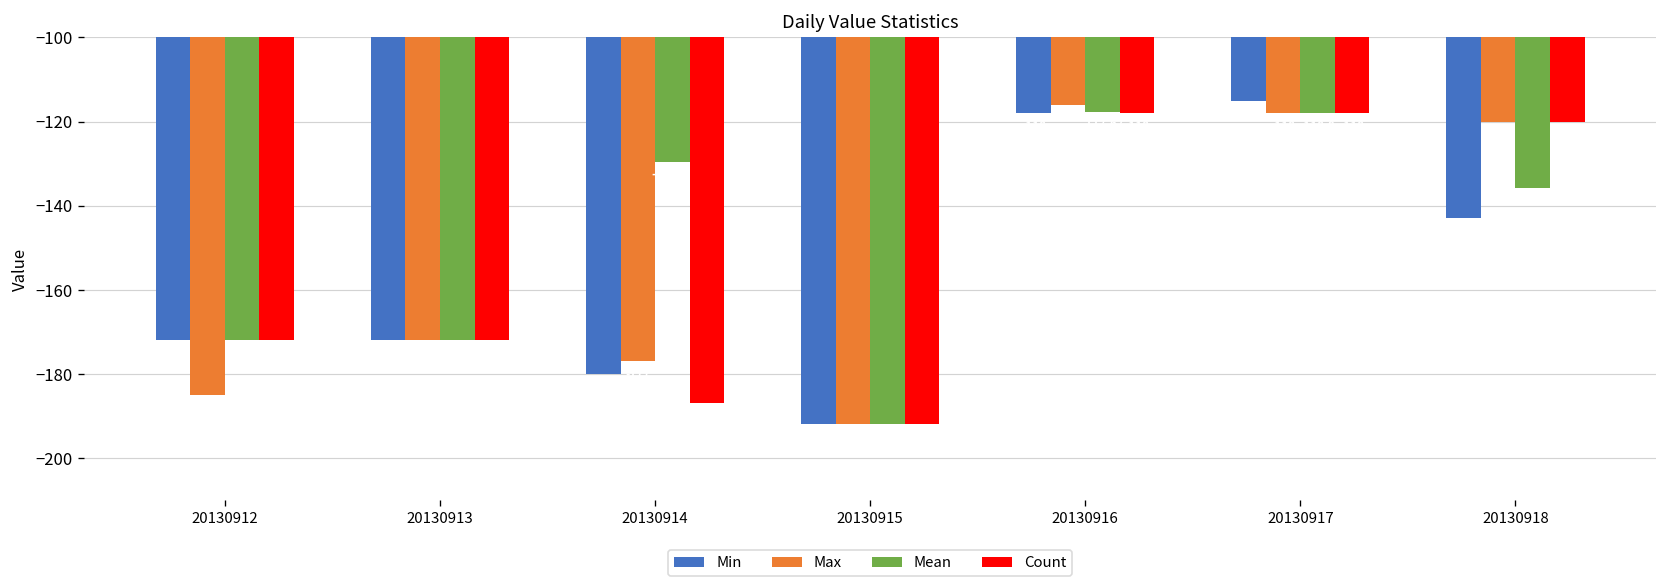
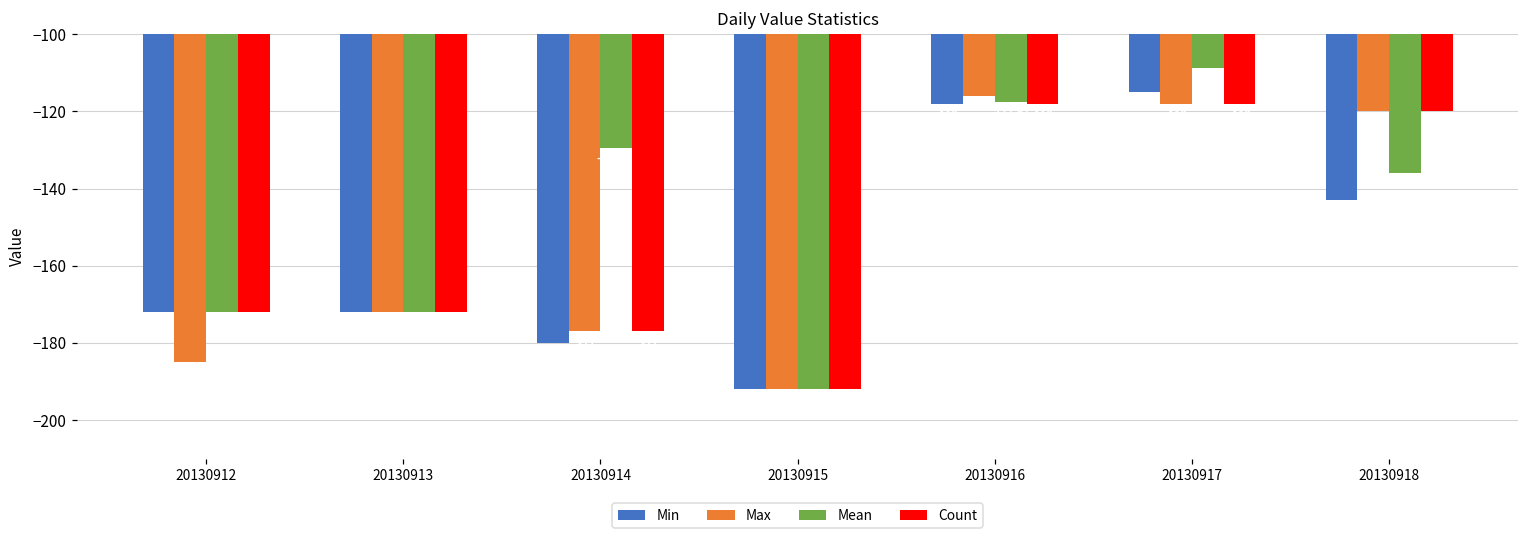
  {
    "Min": {
      "20130912": -172,
      "20130913": -172,
      "20130914": -180,
      "20130915": -192,
      "20130916": -118,
      "20130917": -115,
      "20130918": -143
    },
    "Max": {
      "20130912": -185,
      "20130913": -172,
      "20130914": -177,
      "20130915": -192,
      "20130916": -116,
      "20130917": -118,
      "20130918": -120
    },
    "Mean": {
      "20130912": -172,
      "20130913": -172,
      "20130914": -130,
      "20130915": -192,
      "20130916": -118,
-     "20130917": -118,
+     "20130917": -109,
      "20130918": -136
    },
    "Count": {
      "20130912": -172,
      "20130913": -172,
-     "20130914": -187,
+     "20130914": -177,
      "20130915": -192,
      "20130916": -118,
      "20130917": -118,
      "20130918": -120
    }
  }
